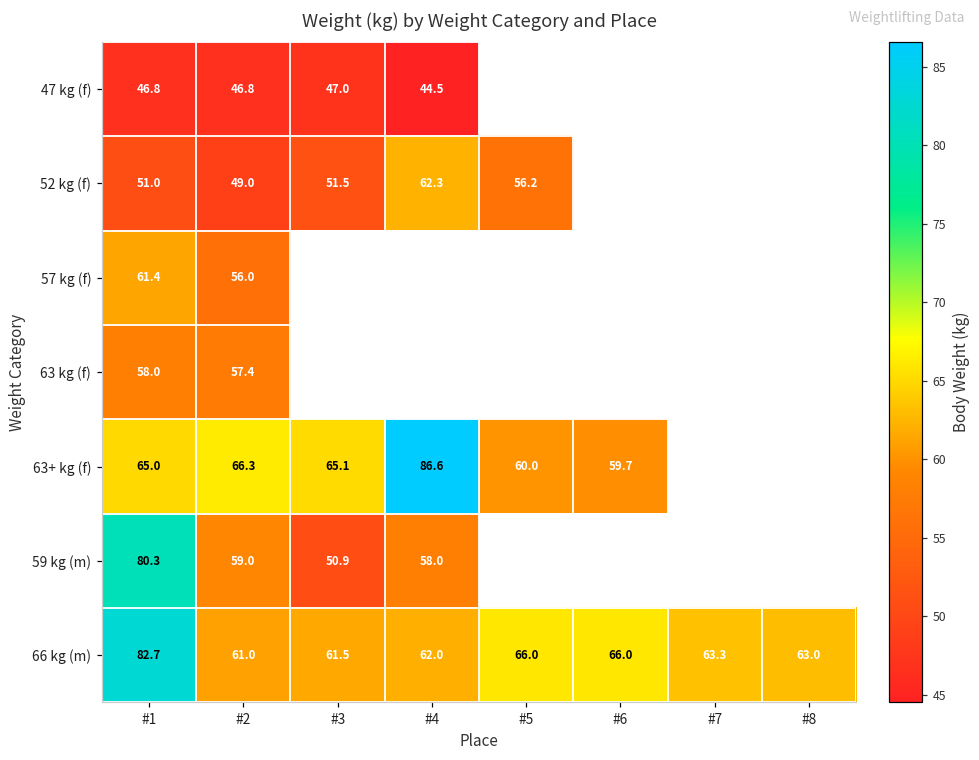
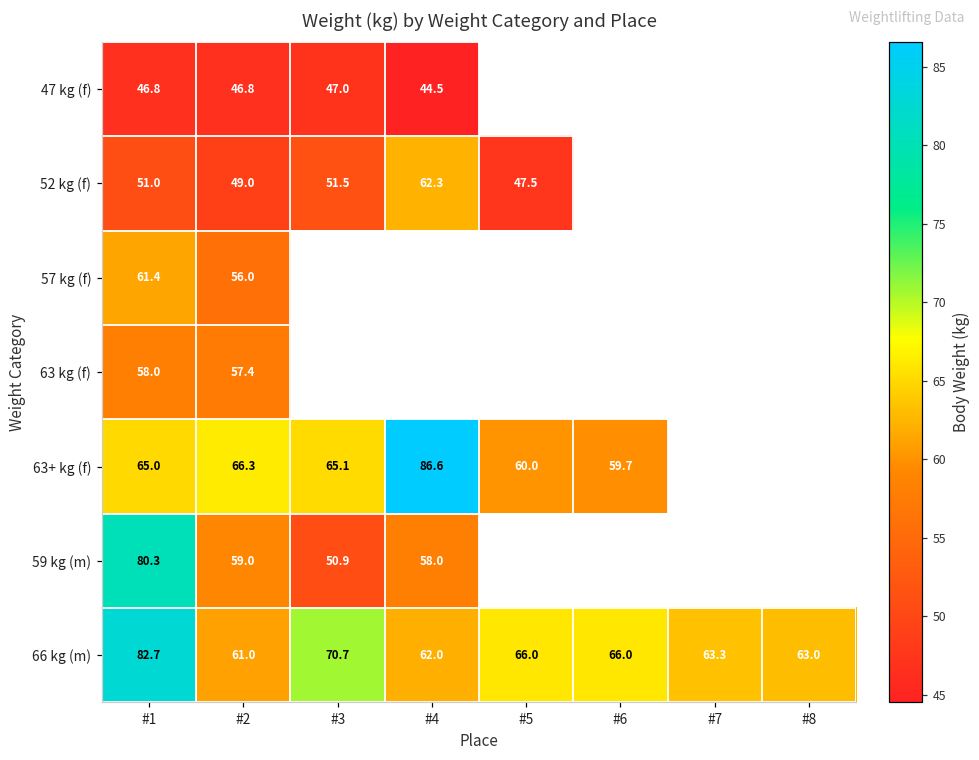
  {
    "47 kg (f)": {
      "#1": 46.8,
      "#2": 46.8,
      "#3": 47.0,
      "#4": 44.5
    },
    "52 kg (f)": {
      "#1": 51.0,
      "#2": 49.0,
      "#3": 51.5,
      "#4": 62.3,
-     "#5": 56.2
+     "#5": 47.5
    },
    "57 kg (f)": {
      "#1": 61.4,
      "#2": 56.0
    },
    "63 kg (f)": {
      "#1": 58.0,
      "#2": 57.4
    },
    "63+ kg (f)": {
      "#1": 65.0,
      "#2": 66.3,
      "#3": 65.1,
      "#4": 86.6,
      "#5": 60.0,
      "#6": 59.7
    },
    "59 kg (m)": {
      "#1": 80.3,
      "#2": 59.0,
      "#3": 50.9,
      "#4": 58.0
    },
    "66 kg (m)": {
      "#1": 82.7,
      "#2": 61.0,
-     "#3": 61.5,
+     "#3": 70.7,
      "#4": 62.0,
      "#5": 66.0,
      "#6": 66.0,
      "#7": 63.3,
      "#8": 63.0
    }
  }
